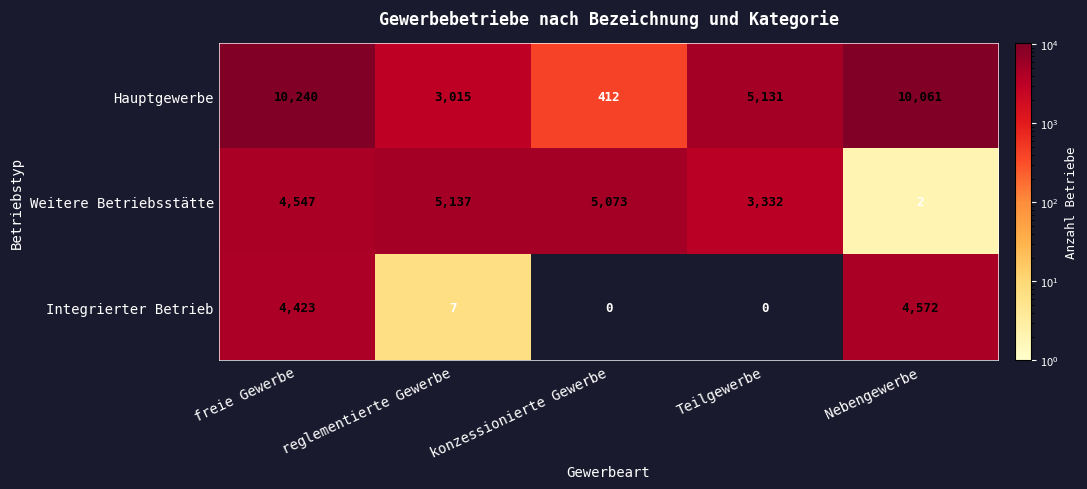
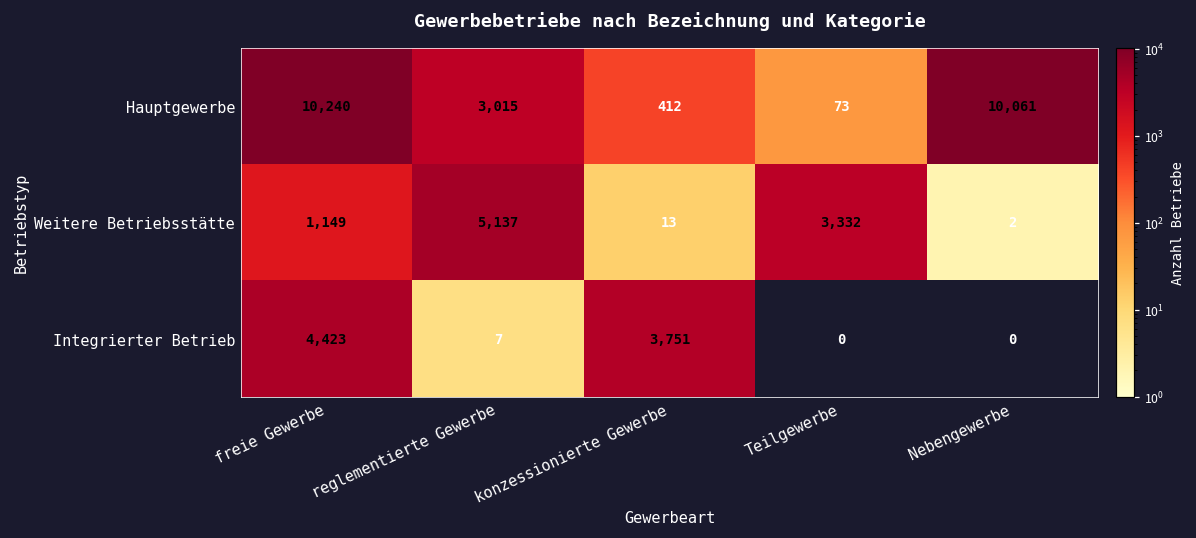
  {
    "Hauptgewerbe": {
      "freie Gewerbe": "10,240",
      "reglementierte Gewerbe": "3,015",
      "konzessionierte Gewerbe": "412",
-     "Teilgewerbe": "5,131",
+     "Teilgewerbe": "73",
      "Nebengewerbe": "10,061"
    },
    "Weitere Betriebsstätte": {
-     "freie Gewerbe": "4,547",
+     "freie Gewerbe": "1,149",
      "reglementierte Gewerbe": "5,137",
-     "konzessionierte Gewerbe": "5,073",
+     "konzessionierte Gewerbe": "13",
      "Teilgewerbe": "3,332",
      "Nebengewerbe": "2"
    },
    "Integrierter Betrieb": {
      "freie Gewerbe": "4,423",
      "reglementierte Gewerbe": "7",
-     "konzessionierte Gewerbe": "0",
+     "konzessionierte Gewerbe": "3,751",
      "Teilgewerbe": "0",
-     "Nebengewerbe": "4,572"
+     "Nebengewerbe": "0"
    }
  }
